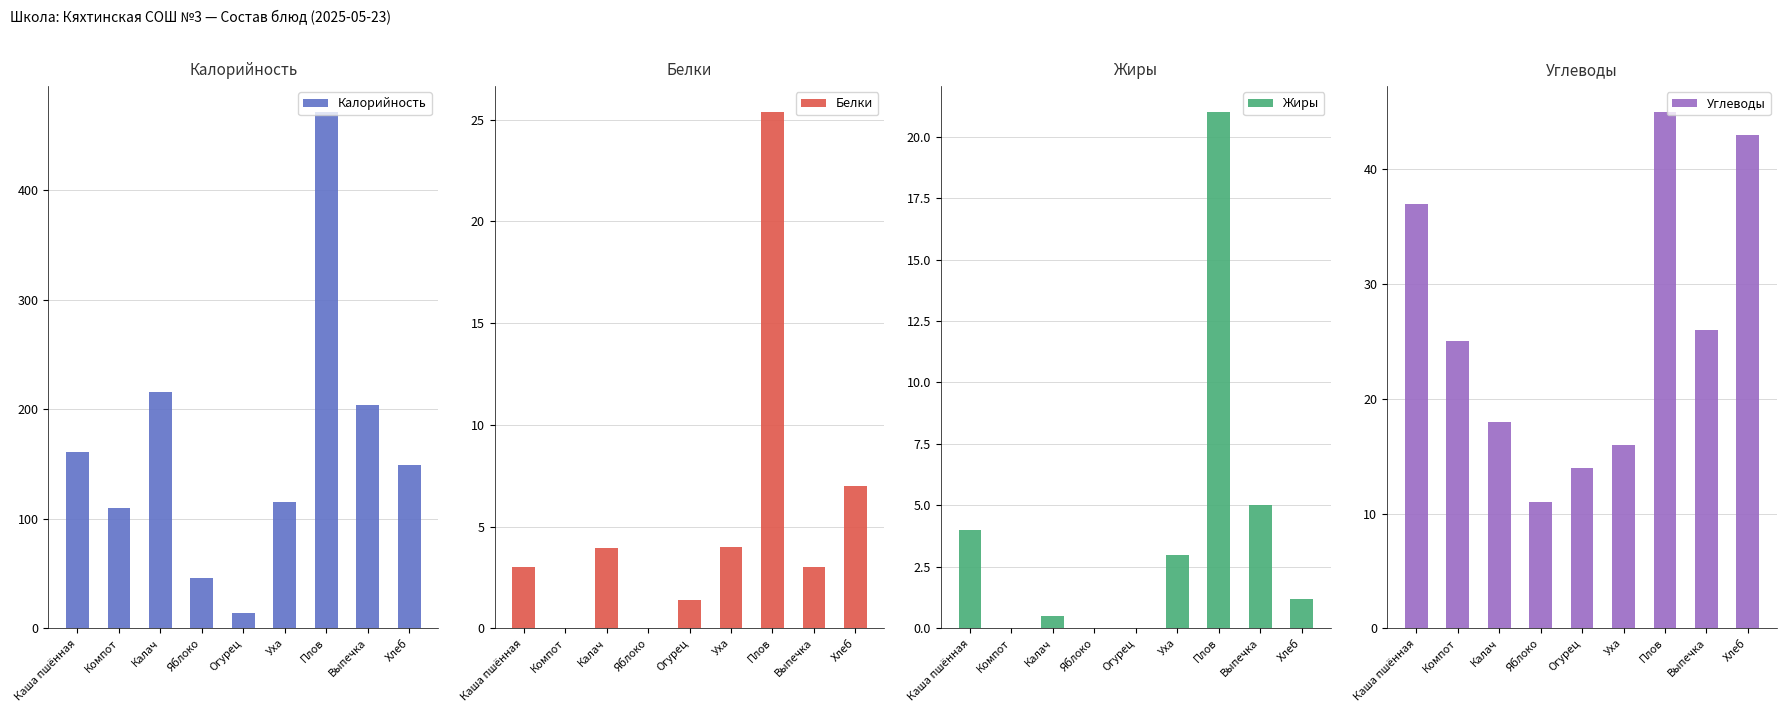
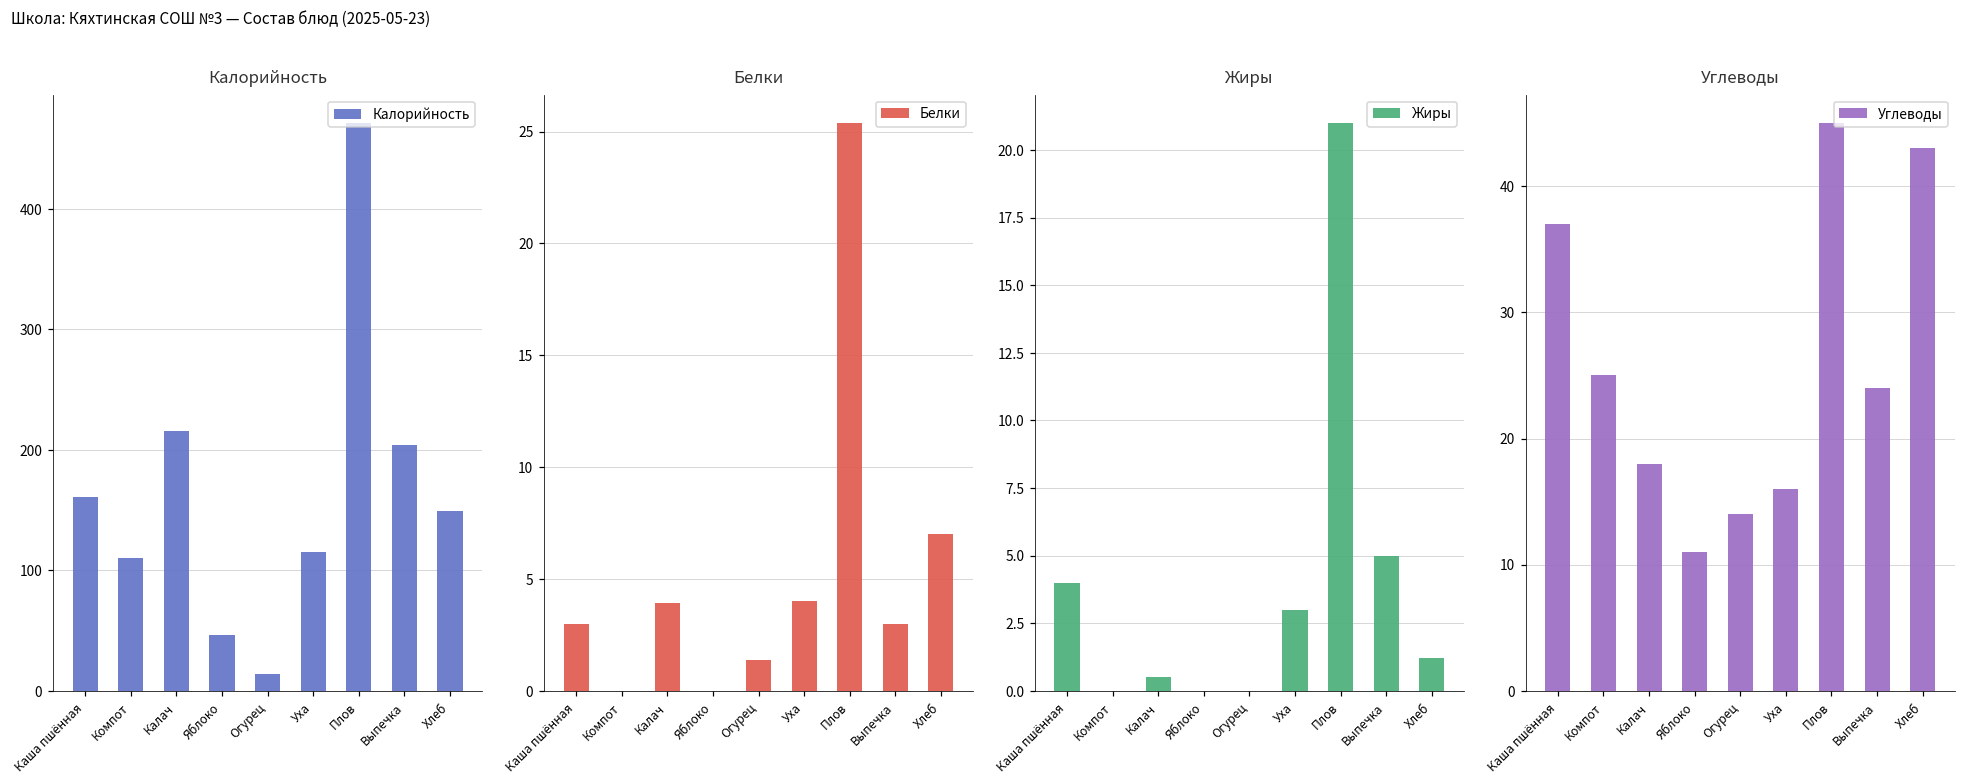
  {
    "Калорийность": {
      "Каша пшённая": 161,
      "Компот": 110,
      "Калач": 216,
      "Яблоко": 46,
      "Огурец": 14,
      "Уха": 115,
      "Выпечка": 204,
      "Хлеб": 149
    },
    "Белки": {
      "Каша пшённая": 3.0,
      "Компот": 0.0,
      "Калач": 4.0,
      "Яблоко": 0.0,
      "Огурец": 1.4,
      "Уха": 4.0,
      "Плов": 25.4,
      "Выпечка": 3.0,
      "Хлеб": 7.0
    },
    "Жиры": {
      "Каша пшённая": 4.0,
      "Компот": 0.0,
      "Калач": 0.5,
      "Яблоко": 0.0,
      "Огурец": 0.0,
      "Уха": 3.0,
      "Плов": 21.0,
      "Выпечка": 5.0,
      "Хлеб": 1.2
    },
    "Углеводы": {
      "Каша пшённая": 37,
      "Компот": 25,
      "Калач": 18,
      "Яблоко": 11,
      "Огурец": 14,
      "Уха": 16,
      "Плов": 45,
-     "Выпечка": 26,
+     "Выпечка": 24,
      "Хлеб": 43
    }
  }
